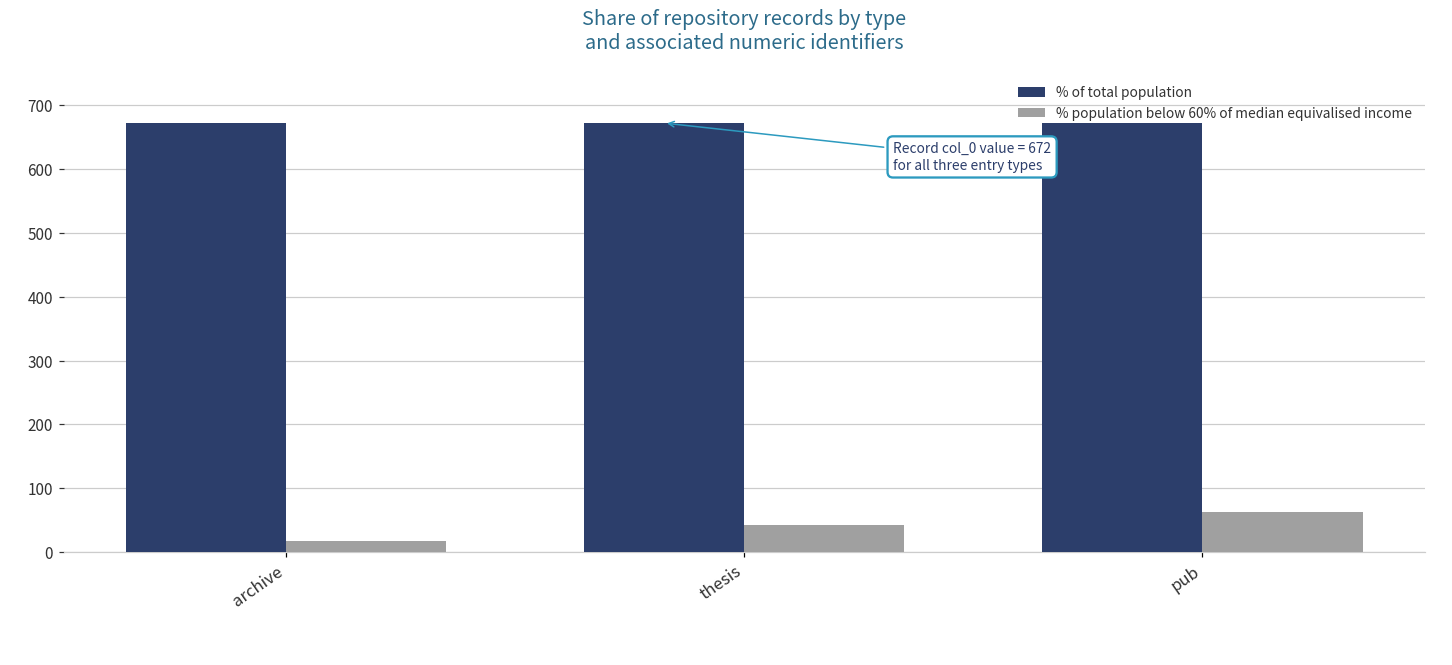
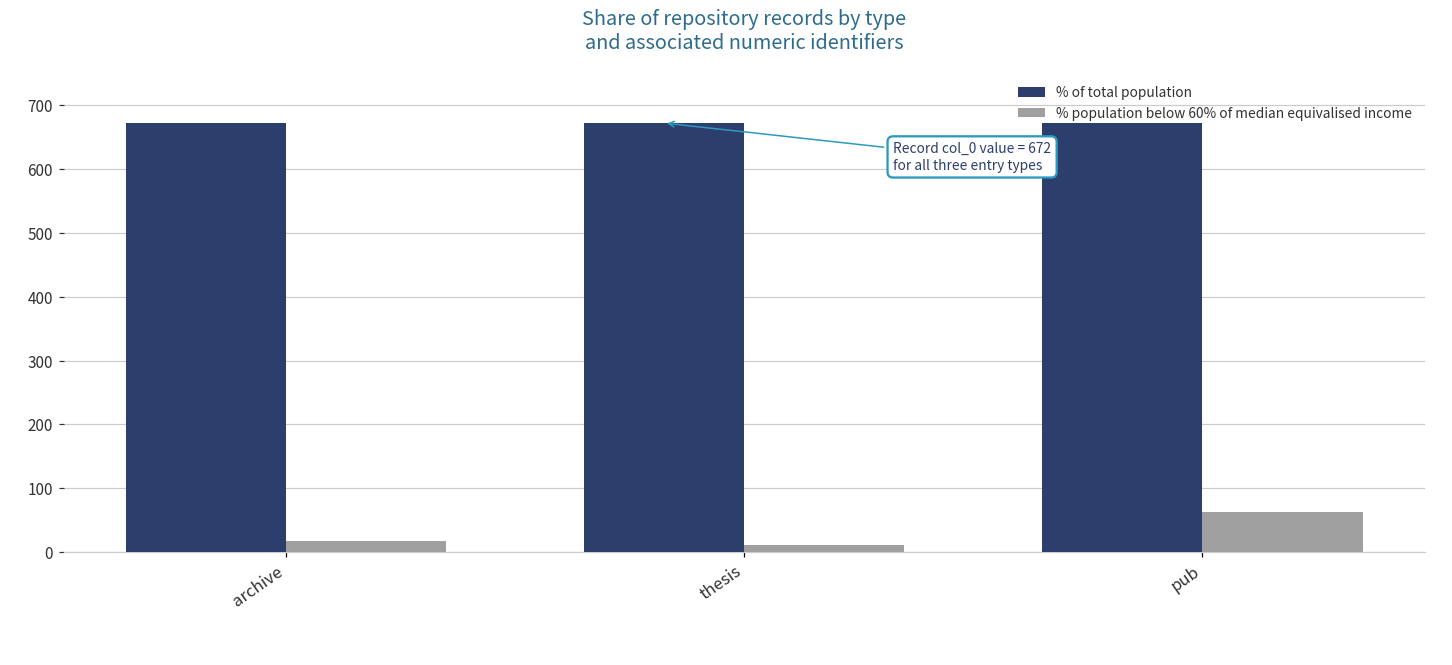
  {
    "% of total population": {
      "archive": 670,
      "pub": 670
    },
    "% population below 60% of median equivalised income": {
      "archive": 20,
-     "thesis": 40,
+     "thesis": 10,
      "pub": 60
    }
  }
